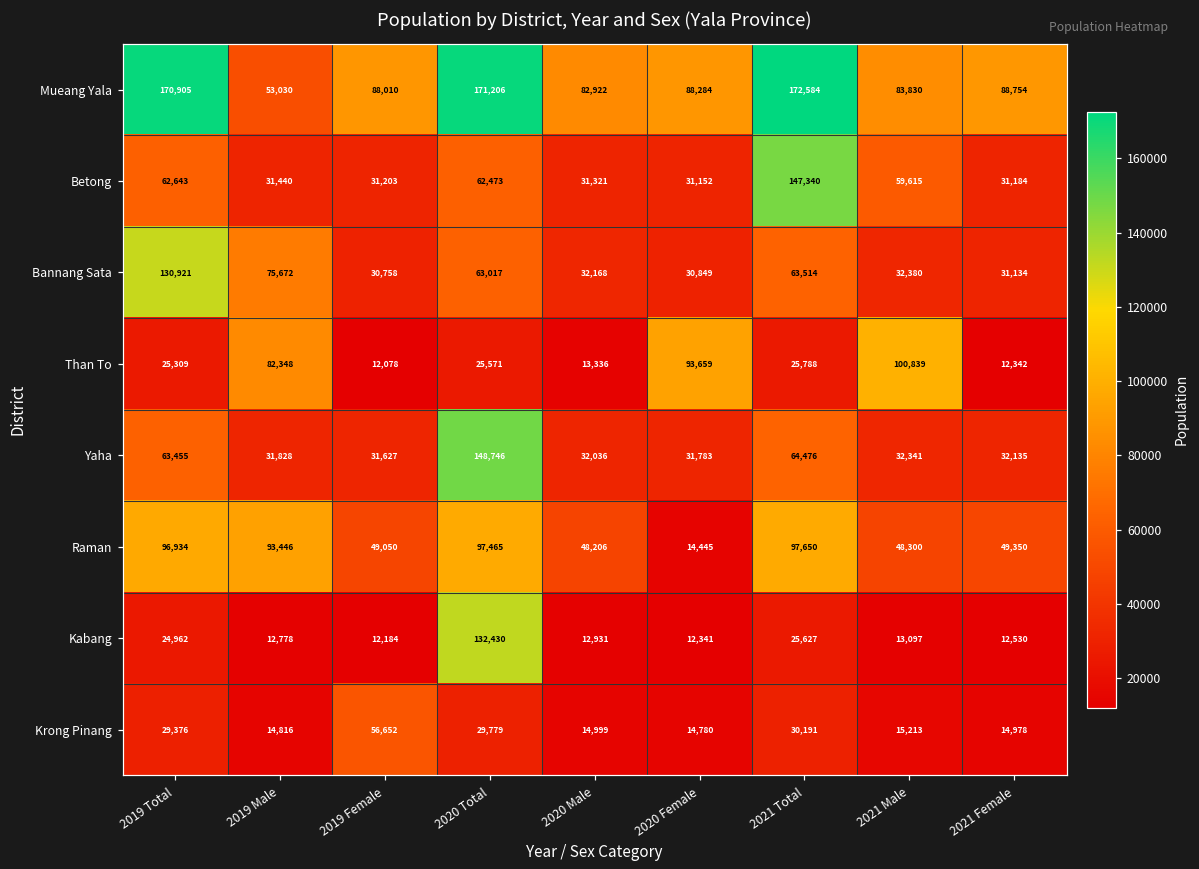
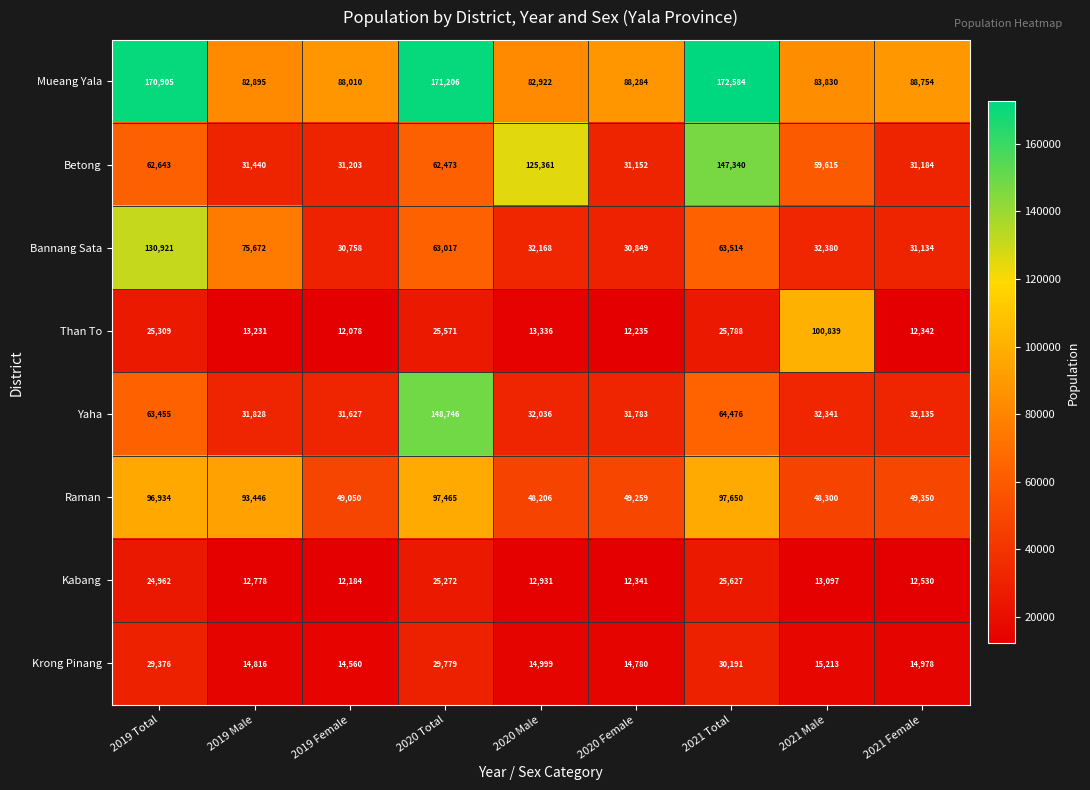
  {
    "Mueang Yala": {
      "2019 Total": "170,905",
-     "2019 Male": "53,030",
+     "2019 Male": "82,895",
      "2019 Female": "88,010",
      "2020 Total": "171,206",
      "2020 Male": "82,922",
      "2020 Female": "88,284",
      "2021 Total": "172,584",
      "2021 Male": "83,830",
      "2021 Female": "88,754"
    },
    "Betong": {
      "2019 Total": "62,643",
      "2019 Male": "31,440",
      "2019 Female": "31,203",
      "2020 Total": "62,473",
-     "2020 Male": "31,321",
+     "2020 Male": "125,361",
      "2020 Female": "31,152",
      "2021 Total": "147,340",
      "2021 Male": "59,615",
      "2021 Female": "31,184"
    },
    "Bannang Sata": {
      "2019 Total": "130,921",
      "2019 Male": "75,672",
      "2019 Female": "30,758",
      "2020 Total": "63,017",
      "2020 Male": "32,168",
      "2020 Female": "30,849",
      "2021 Total": "63,514",
      "2021 Male": "32,380",
      "2021 Female": "31,134"
    },
    "Than To": {
      "2019 Total": "25,309",
-     "2019 Male": "82,348",
+     "2019 Male": "13,231",
      "2019 Female": "12,078",
      "2020 Total": "25,571",
      "2020 Male": "13,336",
-     "2020 Female": "93,659",
+     "2020 Female": "12,235",
      "2021 Total": "25,788",
      "2021 Male": "100,839",
      "2021 Female": "12,342"
    },
    "Yaha": {
      "2019 Total": "63,455",
      "2019 Male": "31,828",
      "2019 Female": "31,627",
      "2020 Total": "148,746",
      "2020 Male": "32,036",
      "2020 Female": "31,783",
      "2021 Total": "64,476",
      "2021 Male": "32,341",
      "2021 Female": "32,135"
    },
    "Raman": {
      "2019 Total": "96,934",
      "2019 Male": "93,446",
      "2019 Female": "49,050",
      "2020 Total": "97,465",
      "2020 Male": "48,206",
-     "2020 Female": "14,445",
+     "2020 Female": "49,259",
      "2021 Total": "97,650",
      "2021 Male": "48,300",
      "2021 Female": "49,350"
    },
    "Kabang": {
      "2019 Total": "24,962",
      "2019 Male": "12,778",
      "2019 Female": "12,184",
-     "2020 Total": "132,430",
+     "2020 Total": "25,272",
      "2020 Male": "12,931",
      "2020 Female": "12,341",
      "2021 Total": "25,627",
      "2021 Male": "13,097",
      "2021 Female": "12,530"
    },
    "Krong Pinang": {
      "2019 Total": "29,376",
      "2019 Male": "14,816",
-     "2019 Female": "56,652",
+     "2019 Female": "14,560",
      "2020 Total": "29,779",
      "2020 Male": "14,999",
      "2020 Female": "14,780",
      "2021 Total": "30,191",
      "2021 Male": "15,213",
      "2021 Female": "14,978"
    }
  }
